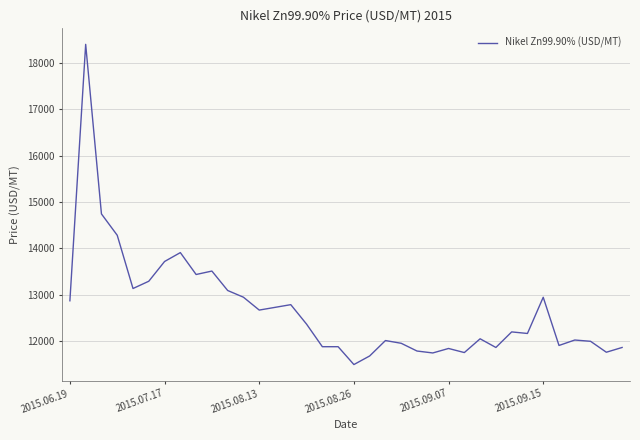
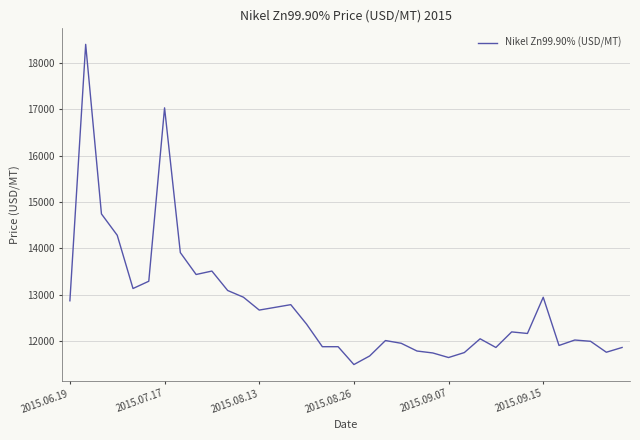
  {
    "2015.06.19": 12900,
-   "2015.07.17": 13700,
+   "2015.07.17": 17000,
    "2015.08.13": 12700,
    "2015.08.26": 11500,
-   "2015.09.07": 11800,
+   "2015.09.07": 11600,
    "2015.09.15": 12900
  }
